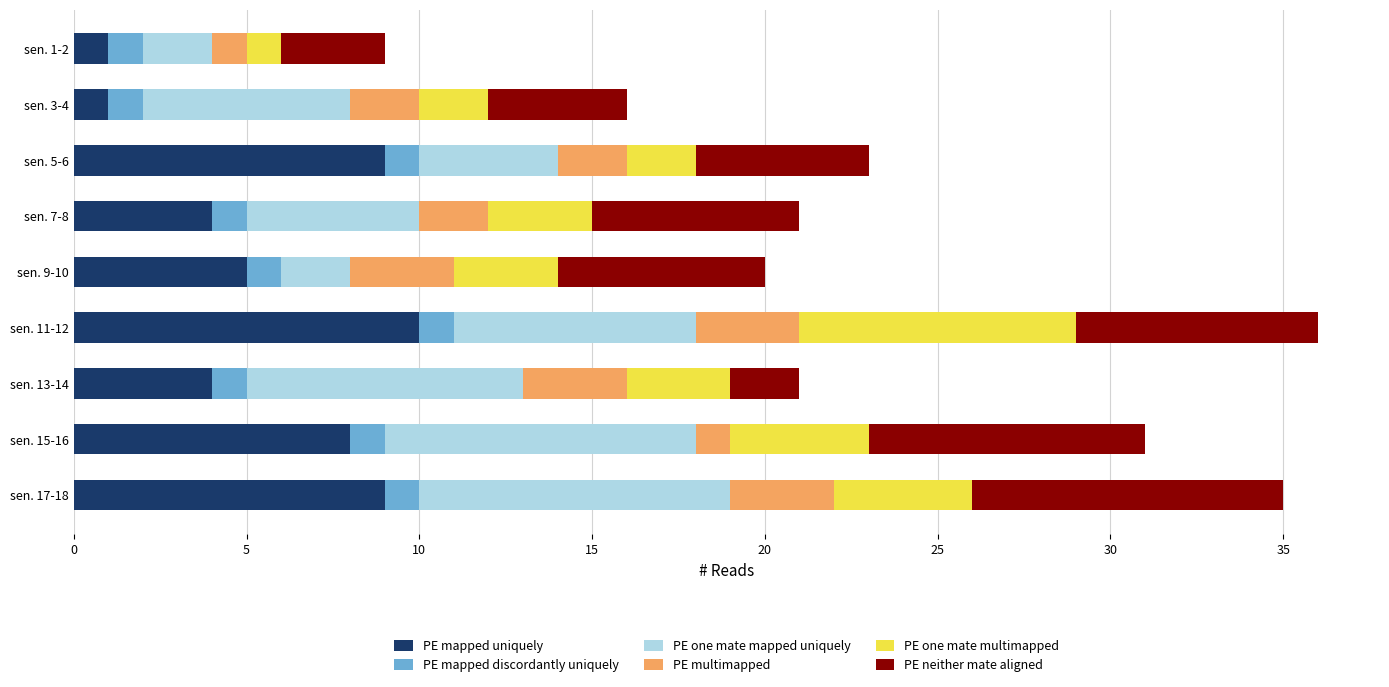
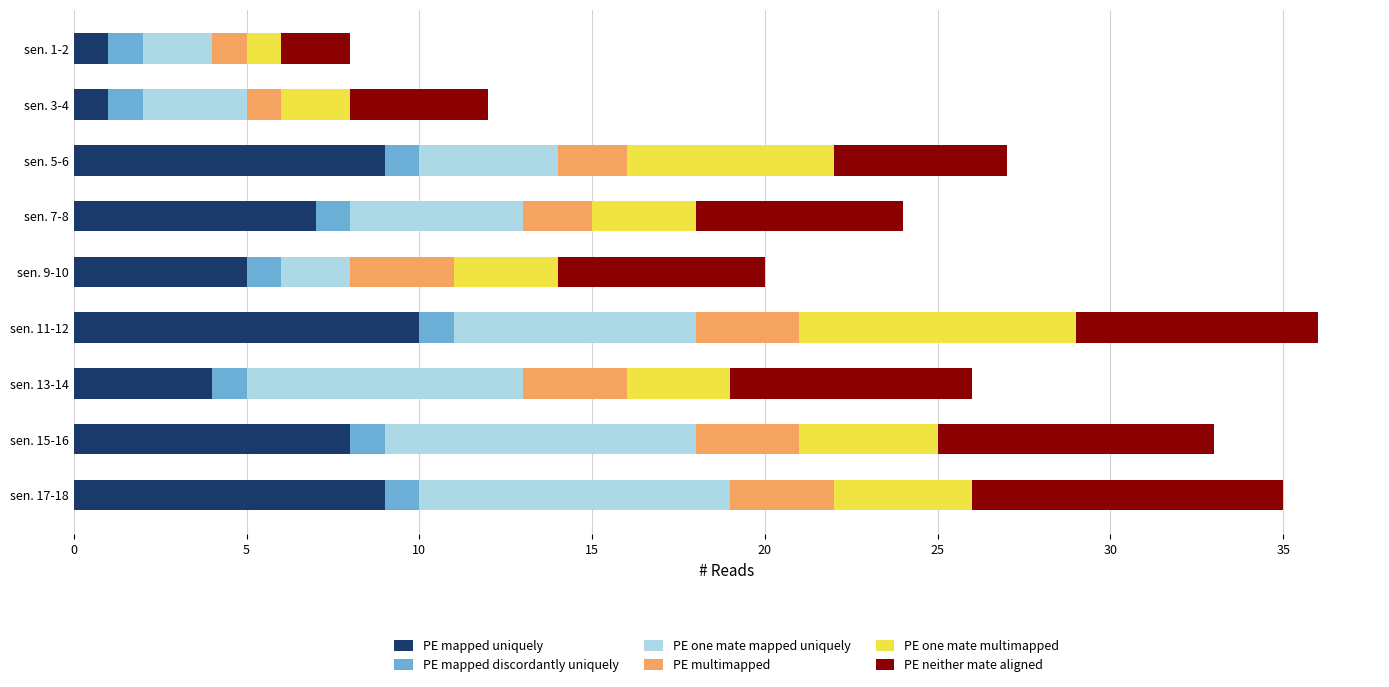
  {
    "PE mapped uniquely": {
      "sen. 1-2": 1,
      "sen. 3-4": 1,
      "sen. 5-6": 9,
-     "sen. 7-8": 4,
+     "sen. 7-8": 7,
      "sen. 9-10": 5,
      "sen. 11-12": 10,
      "sen. 13-14": 4,
      "sen. 15-16": 8,
      "sen. 17-18": 9
    },
    "PE mapped discordantly uniquely": {
      "sen. 1-2": 1,
      "sen. 3-4": 1,
      "sen. 5-6": 1,
      "sen. 7-8": 1,
      "sen. 9-10": 1,
      "sen. 11-12": 1,
      "sen. 13-14": 1,
      "sen. 15-16": 1,
      "sen. 17-18": 1
    },
    "PE one mate mapped uniquely": {
      "sen. 1-2": 2,
-     "sen. 3-4": 6,
+     "sen. 3-4": 3,
      "sen. 5-6": 4,
      "sen. 7-8": 5,
      "sen. 9-10": 2,
      "sen. 11-12": 7,
      "sen. 13-14": 8,
      "sen. 15-16": 9,
      "sen. 17-18": 9
    },
    "PE multimapped": {
      "sen. 1-2": 1,
-     "sen. 3-4": 2,
+     "sen. 3-4": 1,
      "sen. 5-6": 2,
      "sen. 7-8": 2,
      "sen. 9-10": 3,
      "sen. 11-12": 3,
      "sen. 13-14": 3,
-     "sen. 15-16": 1,
+     "sen. 15-16": 3,
      "sen. 17-18": 3
    },
    "PE one mate multimapped": {
      "sen. 1-2": 1,
      "sen. 3-4": 2,
-     "sen. 5-6": 2,
+     "sen. 5-6": 6,
      "sen. 7-8": 3,
      "sen. 9-10": 3,
      "sen. 11-12": 8,
      "sen. 13-14": 3,
      "sen. 15-16": 4,
      "sen. 17-18": 4
    },
    "PE neither mate aligned": {
-     "sen. 1-2": 3,
+     "sen. 1-2": 2,
      "sen. 3-4": 4,
      "sen. 5-6": 5,
      "sen. 7-8": 6,
      "sen. 9-10": 6,
      "sen. 11-12": 7,
-     "sen. 13-14": 2,
+     "sen. 13-14": 7,
      "sen. 15-16": 8,
      "sen. 17-18": 9
    }
  }
